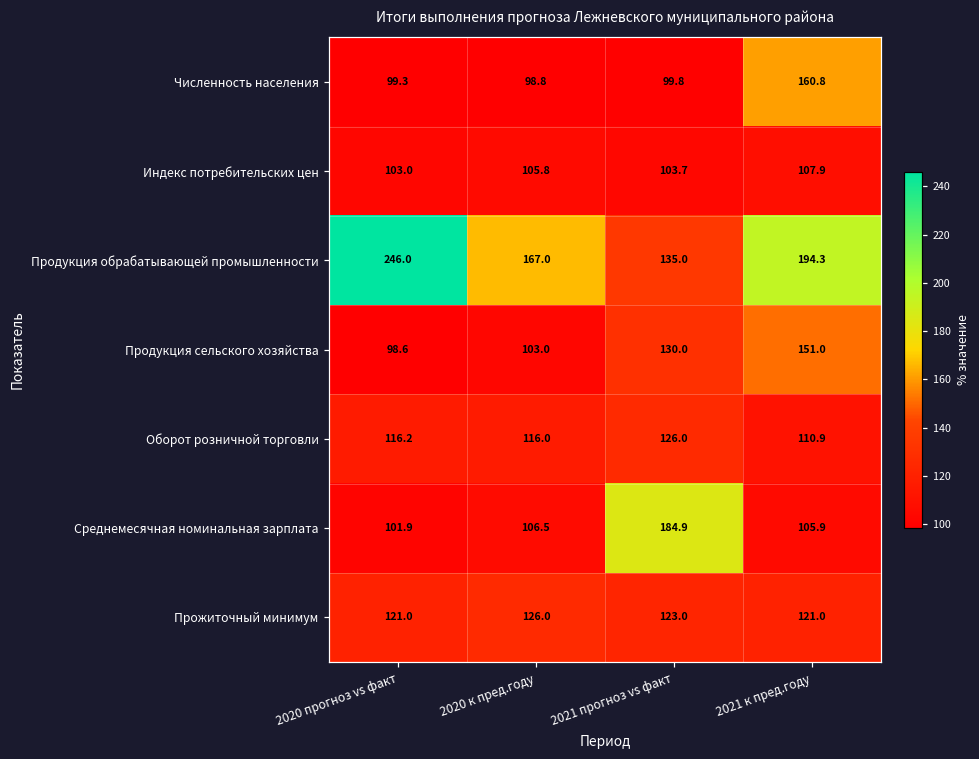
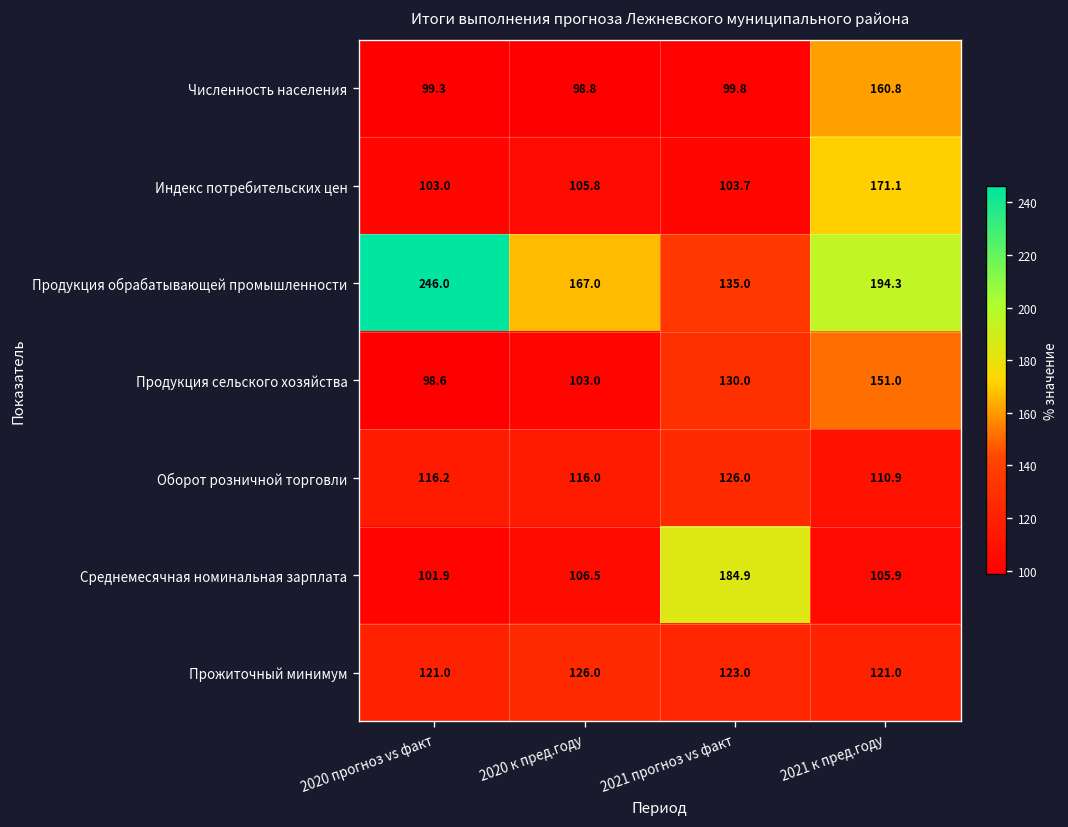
  {
    "Численность населения": {
      "2020 прогноз vs факт": 99.3,
      "2020 к пред.году": 98.8,
      "2021 прогноз vs факт": 99.8,
      "2021 к пред.году": 160.8
    },
    "Индекс потребительских цен": {
      "2020 прогноз vs факт": 103.0,
      "2020 к пред.году": 105.8,
      "2021 прогноз vs факт": 103.7,
-     "2021 к пред.году": 107.9
+     "2021 к пред.году": 171.1
    },
    "Продукция обрабатывающей промышленности": {
      "2020 прогноз vs факт": 246.0,
      "2020 к пред.году": 167.0,
      "2021 прогноз vs факт": 135.0,
      "2021 к пред.году": 194.3
    },
    "Продукция сельского хозяйства": {
      "2020 прогноз vs факт": 98.6,
      "2020 к пред.году": 103.0,
      "2021 прогноз vs факт": 130.0,
      "2021 к пред.году": 151.0
    },
    "Оборот розничной торговли": {
      "2020 прогноз vs факт": 116.2,
      "2020 к пред.году": 116.0,
      "2021 прогноз vs факт": 126.0,
      "2021 к пред.году": 110.9
    },
    "Среднемесячная номинальная зарплата": {
      "2020 прогноз vs факт": 101.9,
      "2020 к пред.году": 106.5,
      "2021 прогноз vs факт": 184.9,
      "2021 к пред.году": 105.9
    },
    "Прожиточный минимум": {
      "2020 прогноз vs факт": 121.0,
      "2020 к пред.году": 126.0,
      "2021 прогноз vs факт": 123.0,
      "2021 к пред.году": 121.0
    }
  }
